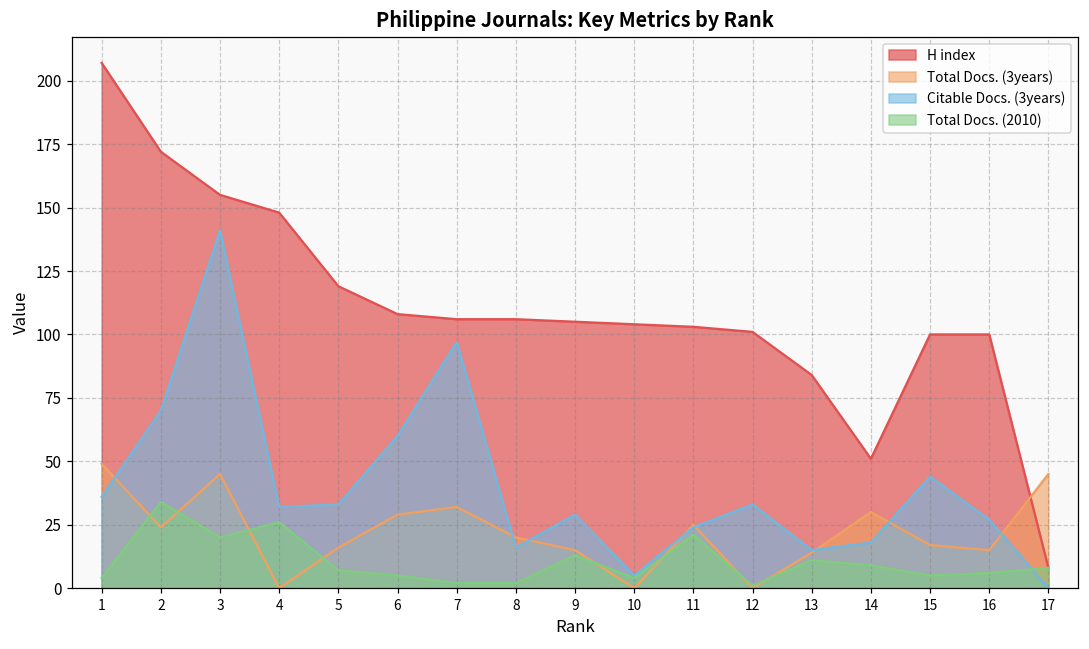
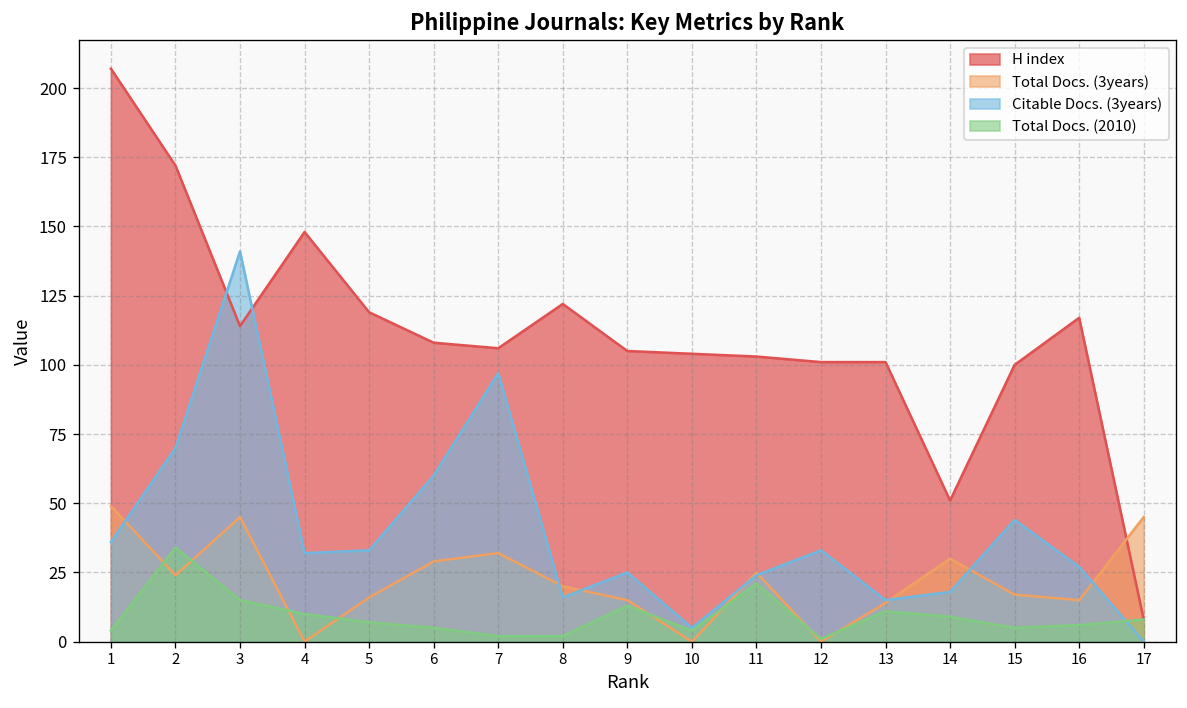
  {
    "H index": {
      "1": 207,
      "2": 172,
-     "3": 155,
+     "3": 114,
      "4": 148,
      "5": 119,
      "6": 108,
      "7": 106,
-     "8": 106,
+     "8": 122,
      "9": 105,
      "10": 104,
      "11": 103,
      "12": 101,
-     "13": 84,
+     "13": 101,
      "14": 51,
      "15": 100,
-     "16": 100
+     "16": 117
    },
    "Total Docs. (3years)": {
      "1": 49,
      "2": 24,
      "3": 45,
      "4": 0,
      "5": 16,
      "6": 29,
      "7": 32,
      "8": 20,
      "9": 15,
      "10": 0,
      "14": 30,
      "15": 17,
      "16": 15,
      "17": 45
    },
    "Citable Docs. (3years)": {
      "1": 36,
      "2": 70,
      "3": 141,
      "4": 32,
      "5": 33,
      "6": 60,
      "7": 97,
      "8": 16,
-     "9": 29,
+     "9": 25,
      "12": 33,
      "14": 18,
      "15": 44,
      "16": 27,
      "17": 0
    },
    "Total Docs. (2010)": {
      "1": 4,
      "2": 34,
-     "3": 20,
-     "4": 26,
+     "3": 15,
+     "4": 10,
      "5": 7,
      "6": 5,
      "7": 2,
      "8": 2,
      "9": 13,
      "11": 21,
      "13": 11,
      "14": 9,
      "15": 5,
      "16": 6
    }
  }
